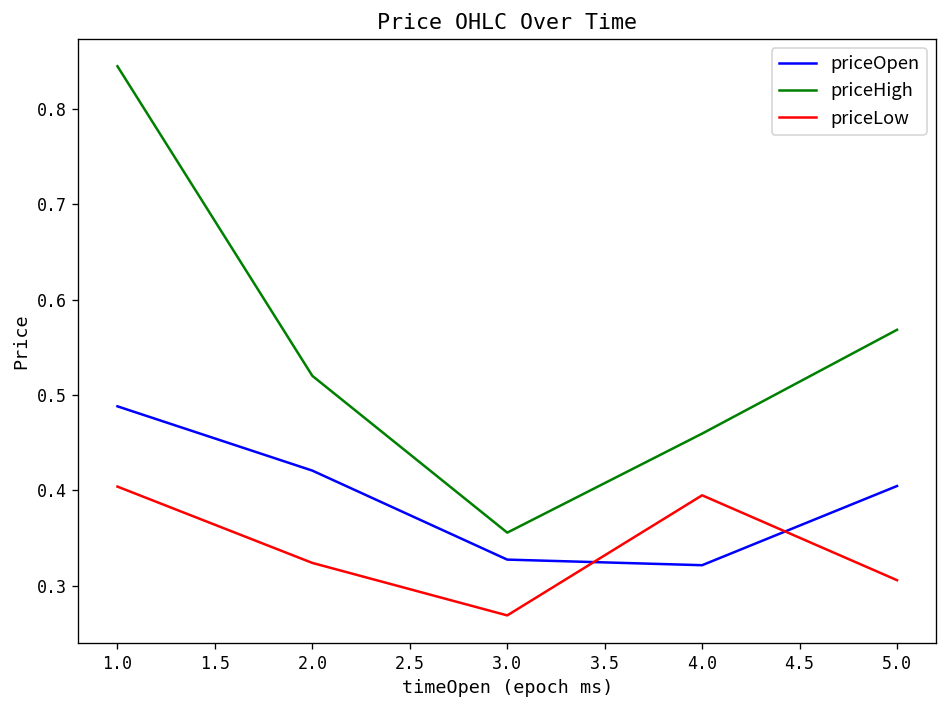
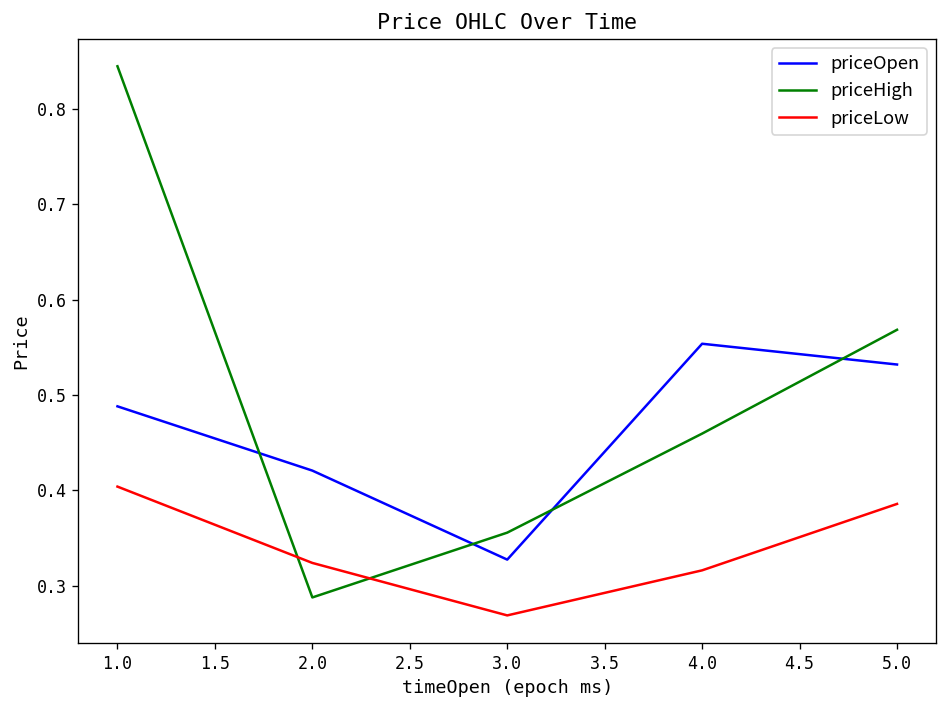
  {
    "priceOpen": {
      "1.0": 0.49,
      "2.0": 0.42,
      "3.0": 0.33,
-     "4.0": 0.32,
-     "5.0": 0.40
+     "4.0": 0.55,
+     "5.0": 0.53
    },
    "priceHigh": {
      "1.0": 0.84,
-     "2.0": 0.52,
+     "2.0": 0.29,
      "3.0": 0.36,
      "4.0": 0.46,
      "5.0": 0.57
    },
    "priceLow": {
      "1.0": 0.40,
      "2.0": 0.32,
      "3.0": 0.27,
-     "4.0": 0.39,
-     "5.0": 0.31
+     "4.0": 0.32,
+     "5.0": 0.39
    }
  }
